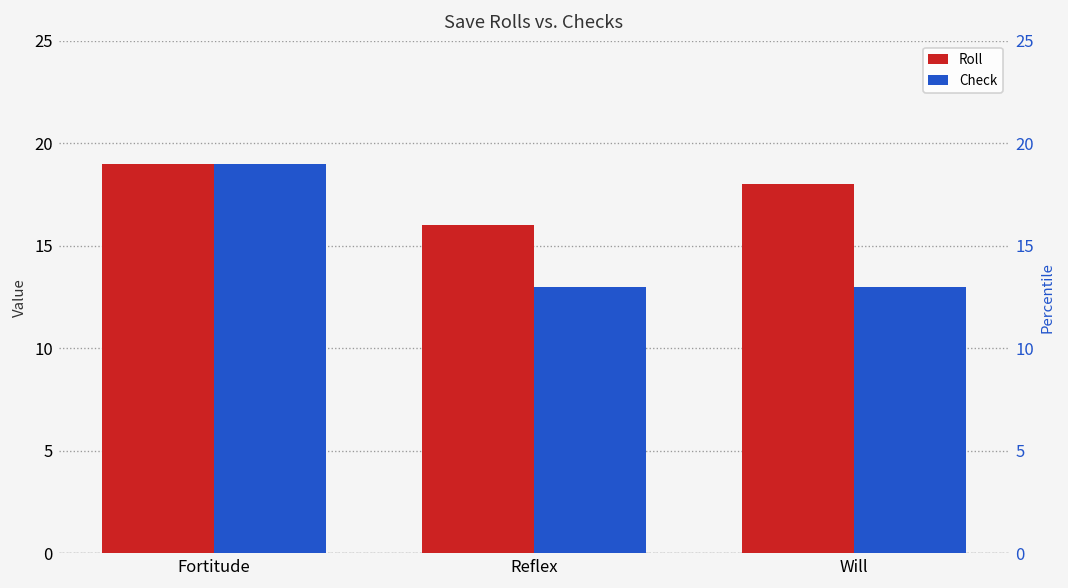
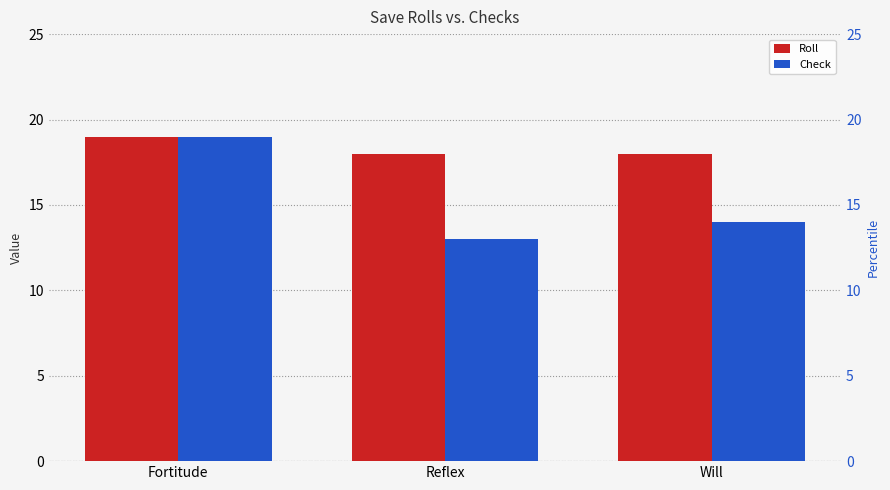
  {
    "Roll": {
      "Fortitude": 19,
-     "Reflex": 16,
+     "Reflex": 18,
      "Will": 18
    },
    "Check": {
      "Fortitude": 19,
      "Reflex": 13,
-     "Will": 13
+     "Will": 14
    }
  }
